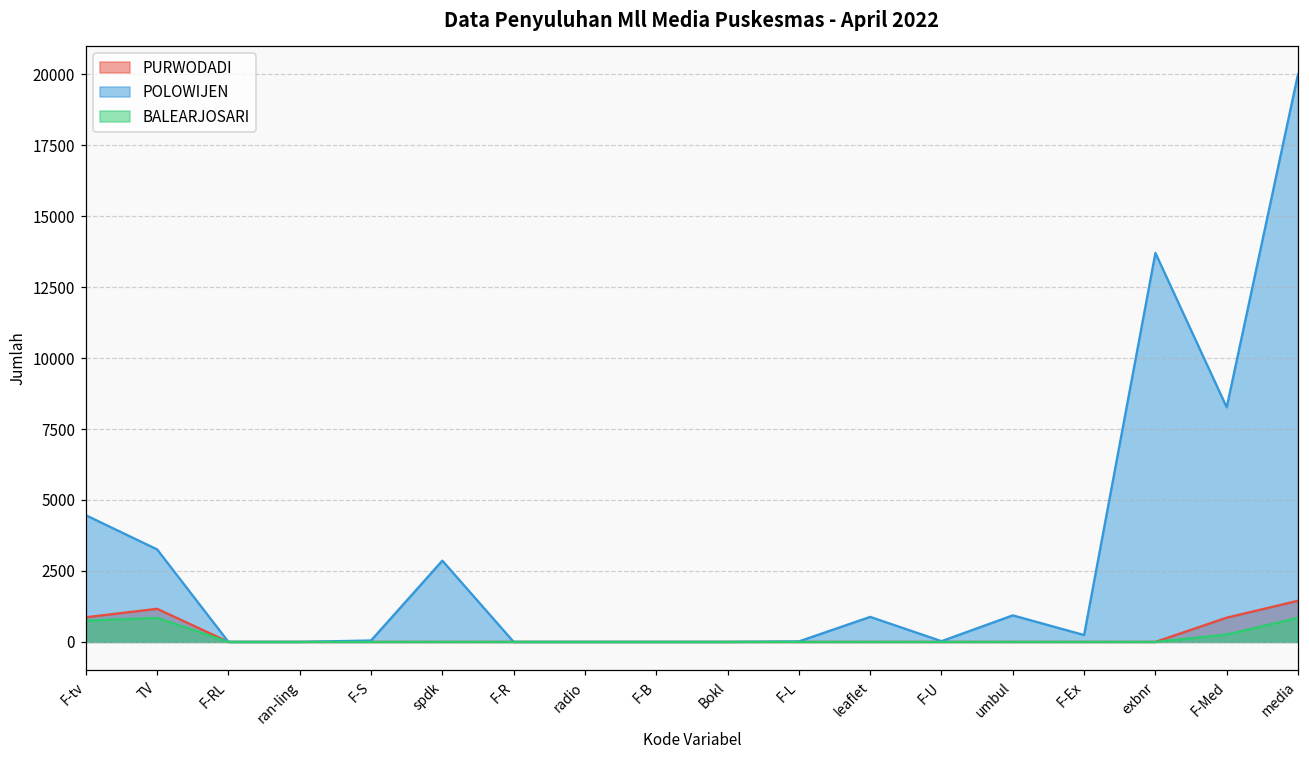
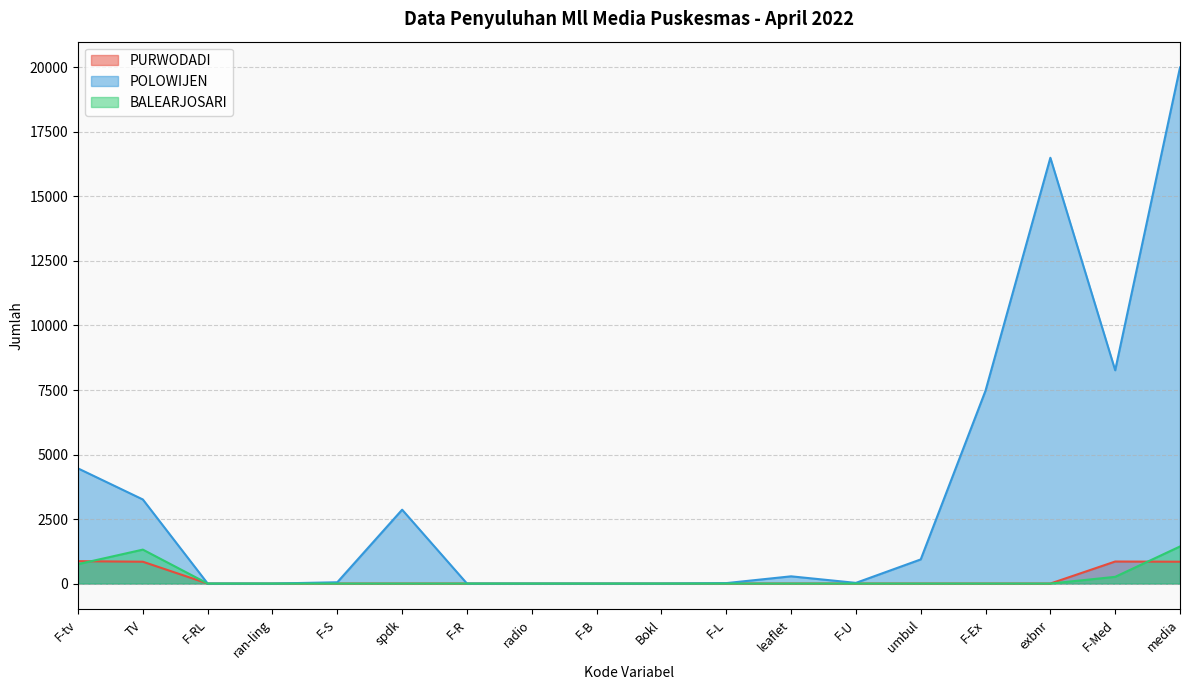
  {
    "PURWODADI": {
      "F-tv": 900,
-     "TV": 1200,
+     "TV": 800,
      "F-Med": 900,
-     "media": 1400
+     "media": 800
    },
    "POLOWIJEN": {
      "F-tv": 4500,
      "TV": 3300,
      "spdk": 2900,
-     "leaflet": 900,
+     "leaflet": 300,
      "umbul": 900,
-     "F-Ex": 200,
-     "exbnr": 13700,
+     "F-Ex": 7500,
+     "exbnr": 16500,
      "F-Med": 8300,
      "media": 20000
    },
    "BALEARJOSARI": {
      "F-tv": 800,
-     "TV": 800,
+     "TV": 1300,
      "F-Med": 300,
-     "media": 800
+     "media": 1400
    }
  }
